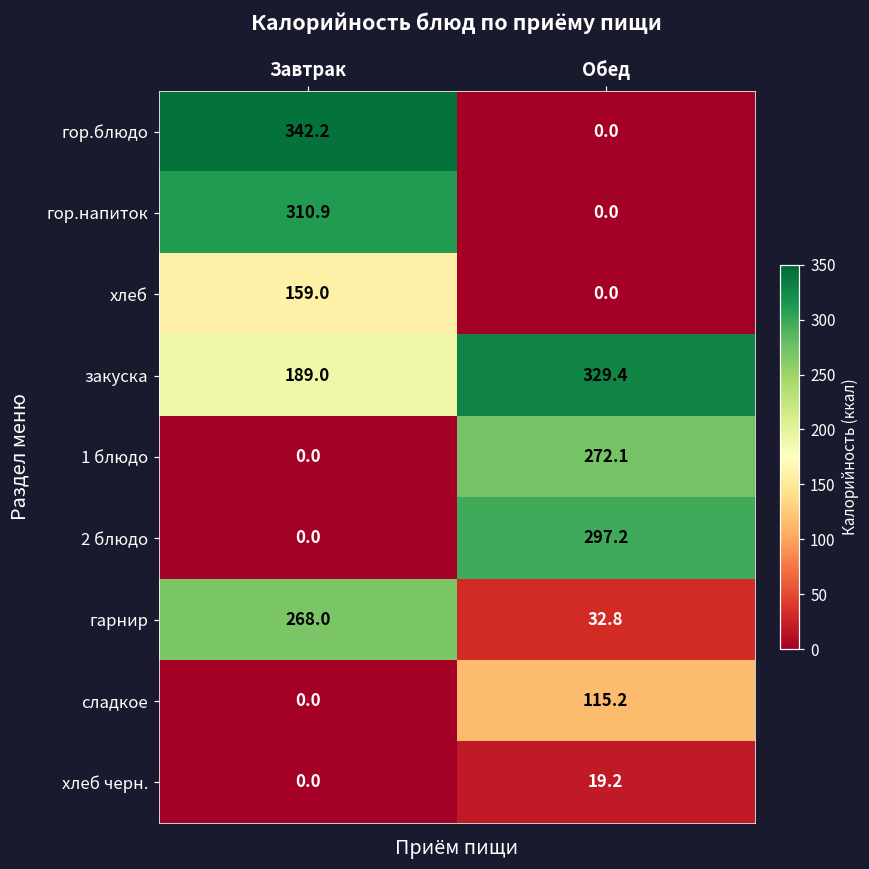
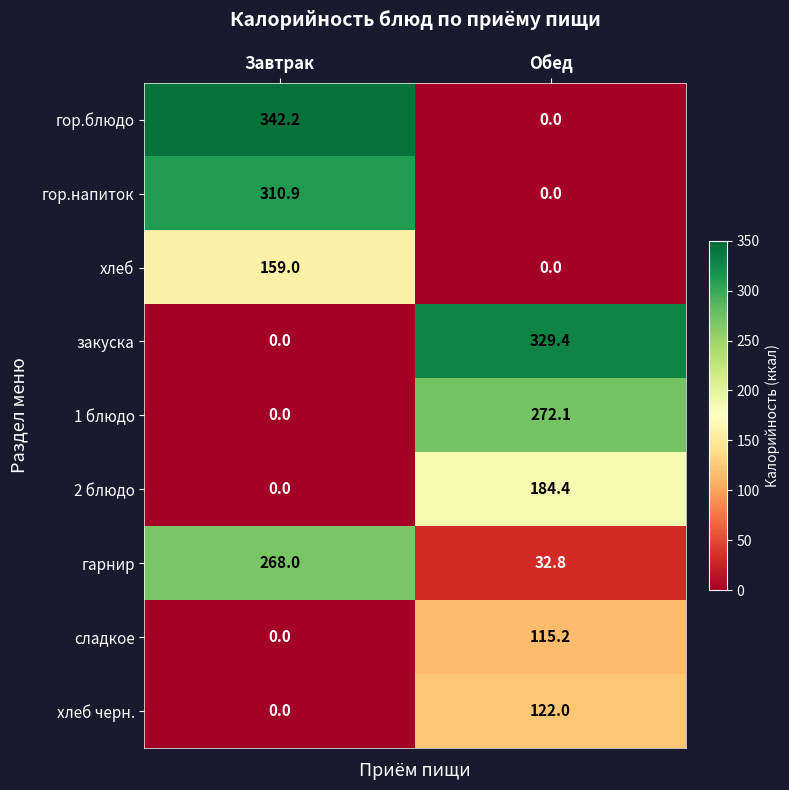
  {
    "гор.блюдо": {
      "Завтрак": 342.2,
      "Обед": 0.0
    },
    "гор.напиток": {
      "Завтрак": 310.9,
      "Обед": 0.0
    },
    "хлеб": {
      "Завтрак": 159.0,
      "Обед": 0.0
    },
    "закуска": {
-     "Завтрак": 189.0,
+     "Завтрак": 0.0,
      "Обед": 329.4
    },
    "1 блюдо": {
      "Завтрак": 0.0,
      "Обед": 272.1
    },
    "2 блюдо": {
      "Завтрак": 0.0,
-     "Обед": 297.2
+     "Обед": 184.4
    },
    "гарнир": {
      "Завтрак": 268.0,
      "Обед": 32.8
    },
    "сладкое": {
      "Завтрак": 0.0,
      "Обед": 115.2
    },
    "хлеб черн.": {
      "Завтрак": 0.0,
-     "Обед": 19.2
+     "Обед": 122.0
    }
  }
